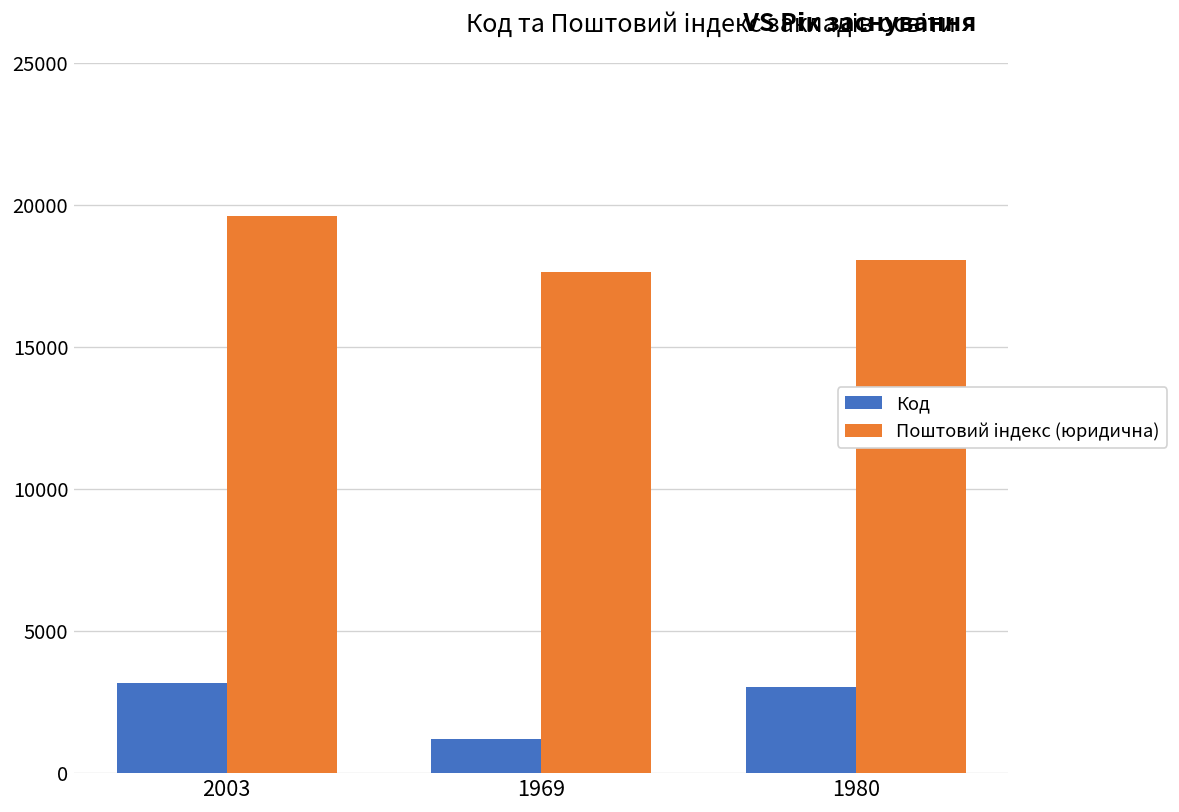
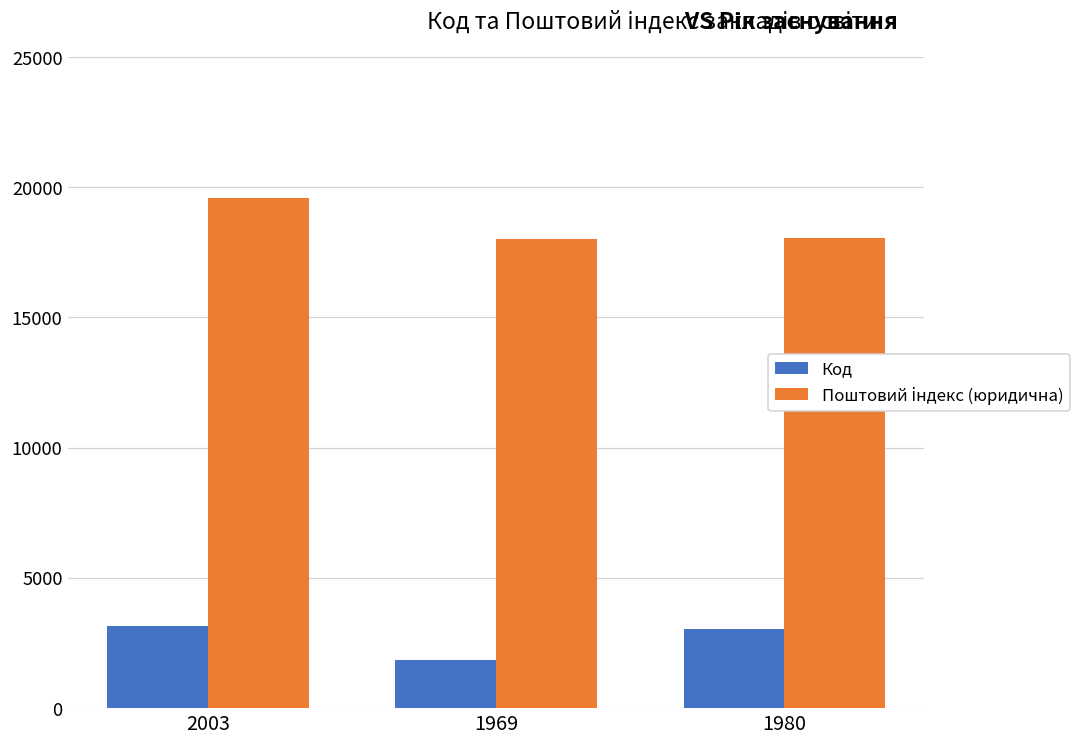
  {
    "Код": {
      "2003": 3100,
-     "1969": 1200,
+     "1969": 1800,
      "1980": 3000
    },
    "Поштовий індекс (юридична)": {
      "2003": 19600,
-     "1969": 17600,
+     "1969": 18000,
      "1980": 18000
    }
  }
